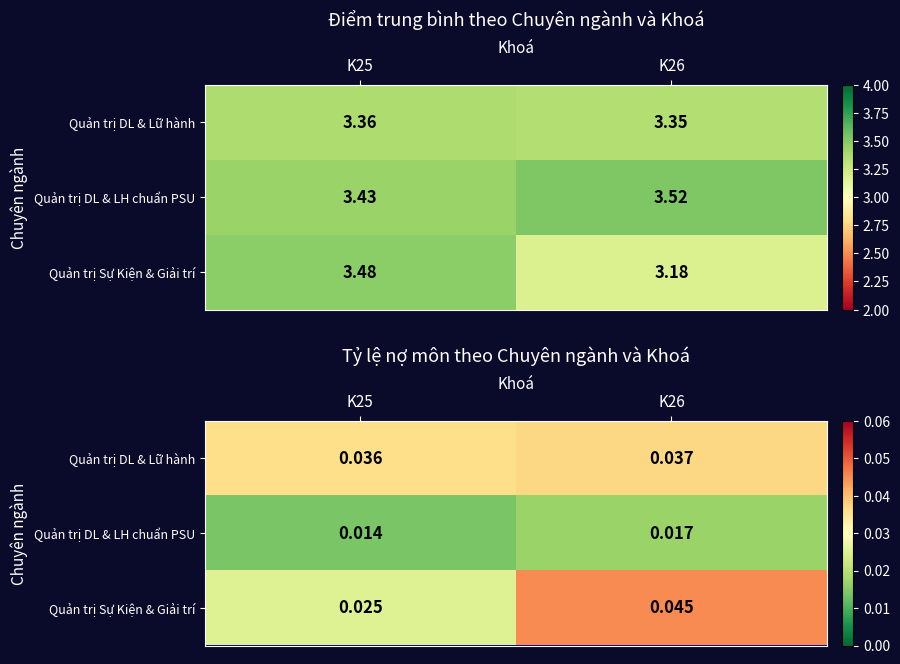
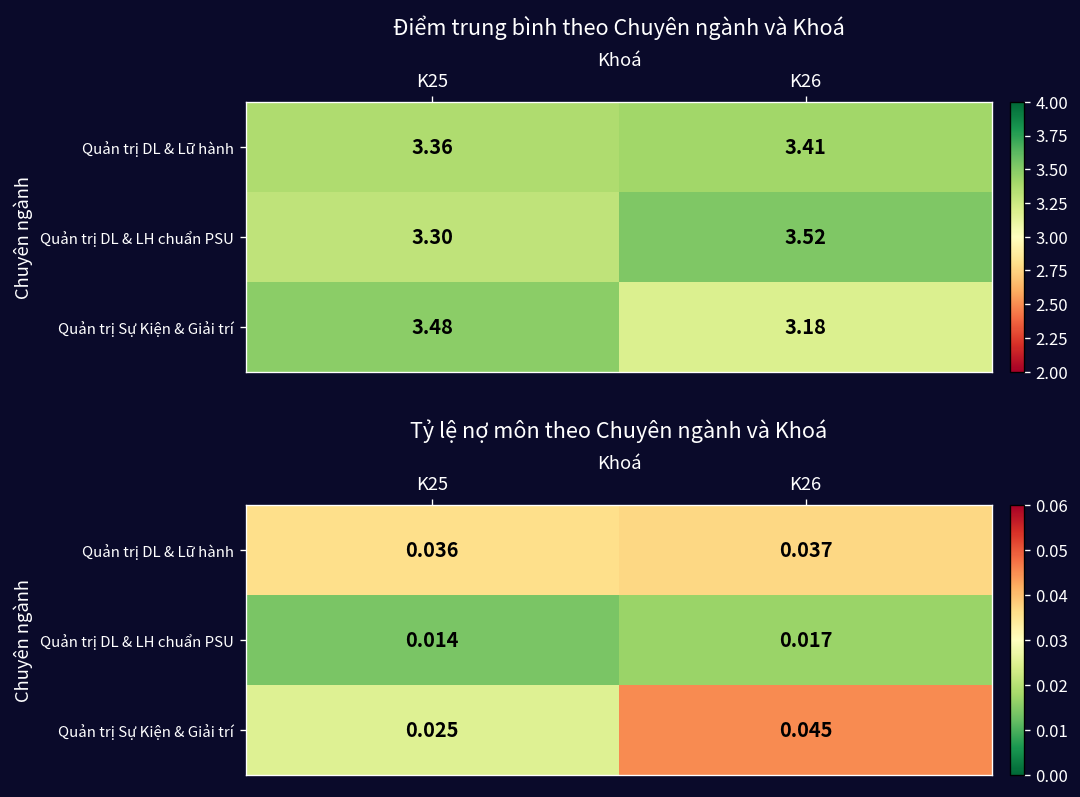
  {
    "Điểm trung bình theo Chuyên ngành và Khoá": {
      "Quản trị DL & Lữ hành": {
        "K25": 3.36,
-       "K26": 3.35
+       "K26": 3.41
      },
      "Quản trị DL & LH chuẩn PSU": {
-       "K25": 3.43,
+       "K25": 3.30,
        "K26": 3.52
      },
      "Quản trị Sự Kiện & Giải trí": {
        "K25": 3.48,
        "K26": 3.18
      }
    },
    "Tỷ lệ nợ môn theo Chuyên ngành và Khoá": {
      "Quản trị DL & Lữ hành": {
        "K25": 0.036,
        "K26": 0.037
      },
      "Quản trị DL & LH chuẩn PSU": {
        "K25": 0.014,
        "K26": 0.017
      },
      "Quản trị Sự Kiện & Giải trí": {
        "K25": 0.025,
        "K26": 0.045
      }
    }
  }
